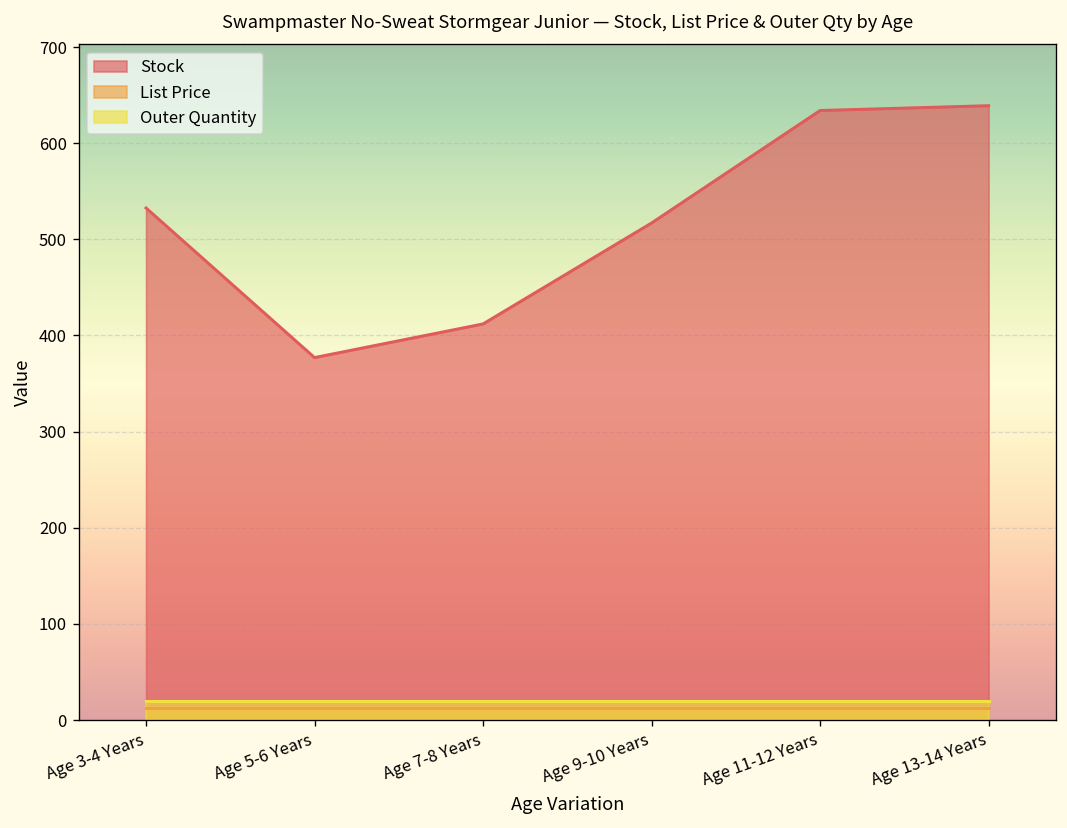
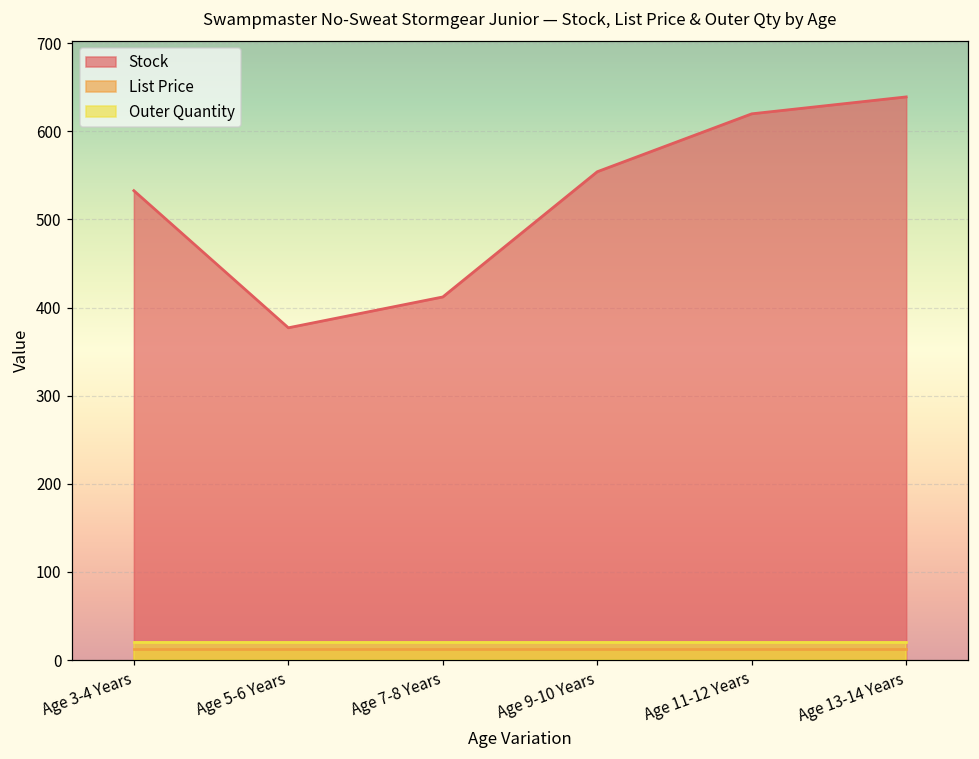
  {
    "Stock": {
      "Age 3-4 Years": 530,
      "Age 5-6 Years": 380,
      "Age 7-8 Years": 410,
-     "Age 9-10 Years": 520,
-     "Age 11-12 Years": 630,
+     "Age 9-10 Years": 550,
+     "Age 11-12 Years": 620,
      "Age 13-14 Years": 640
    },
    "List Price": {
      "Age 3-4 Years": 10,
      "Age 5-6 Years": 10,
      "Age 7-8 Years": 10,
      "Age 9-10 Years": 10,
      "Age 11-12 Years": 10,
      "Age 13-14 Years": 10
    },
    "Outer Quantity": {
      "Age 3-4 Years": 20,
      "Age 5-6 Years": 20,
      "Age 7-8 Years": 20,
      "Age 9-10 Years": 20,
      "Age 11-12 Years": 20,
      "Age 13-14 Years": 20
    }
  }
